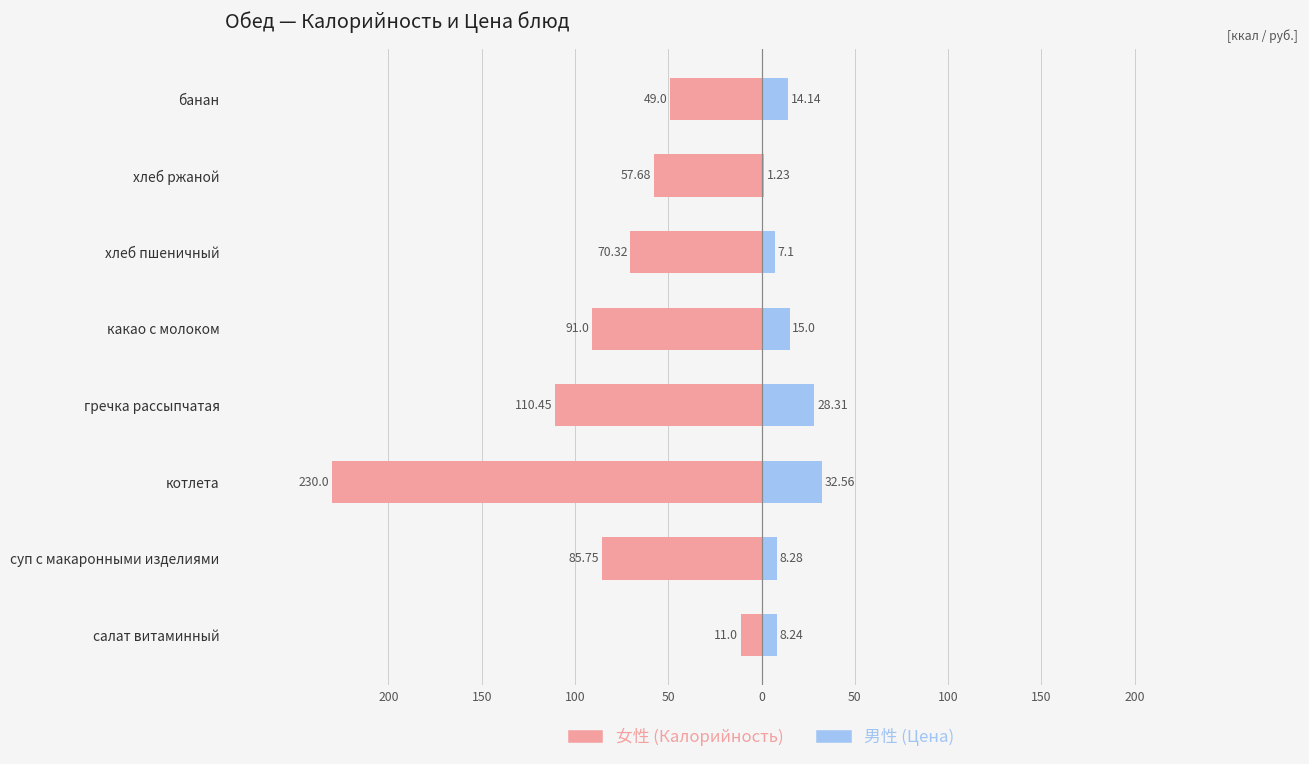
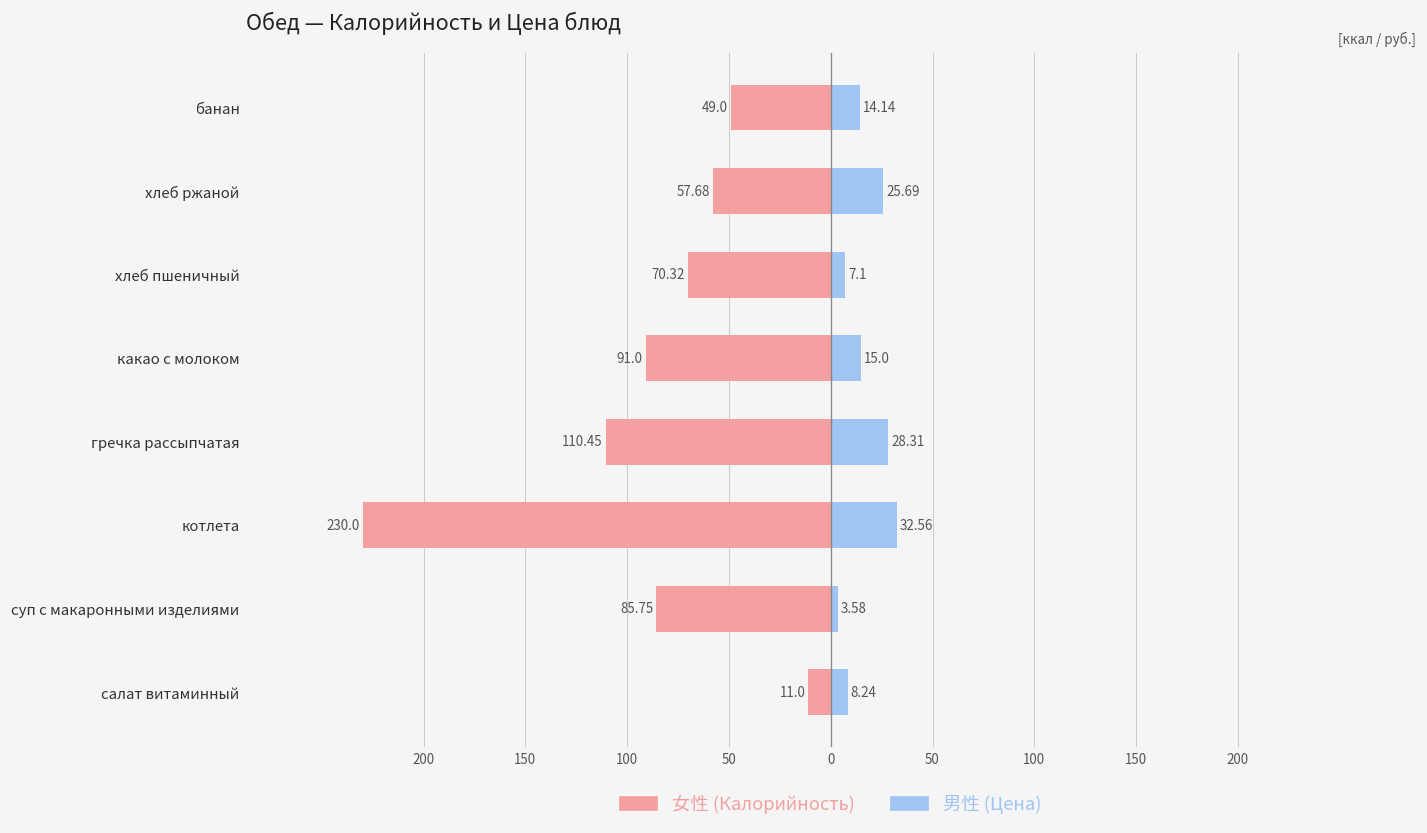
  {
    "男性 (Цена)": {
      "банан": 14.14,
-     "хлеб ржаной": 1.23,
+     "хлеб ржаной": 25.69,
      "хлеб пшеничный": 7.1,
      "какао с молоком": 15.0,
      "гречка рассыпчатая": 28.31,
      "котлета": 32.56,
-     "суп с макаронными изделиями": 8.28,
+     "суп с макаронными изделиями": 3.58,
      "салат витаминный": 8.24
    }
  }
